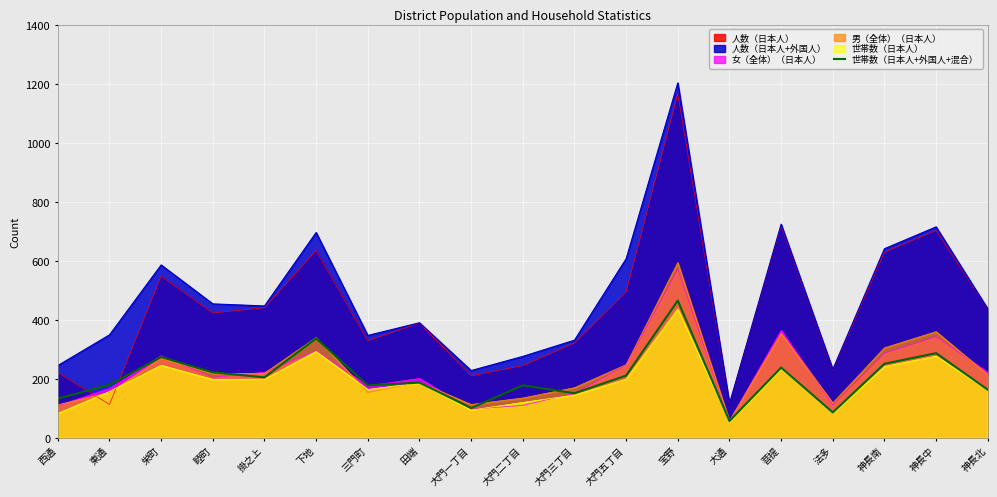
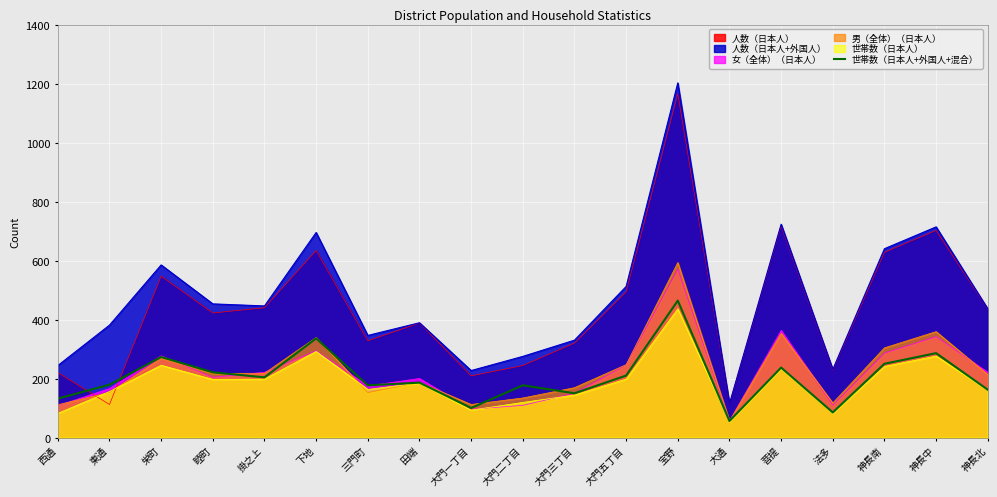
  {
    "人数（日本人）": {
      "西通": 220,
      "東通": 110,
      "栄町": 550,
      "睦町": 420,
      "下地": 640,
      "三門町": 330,
      "大門一丁目": 210,
      "大門二丁目": 250,
      "大門三丁目": 320,
      "大門五丁目": 500,
      "宝野": 1170,
      "神長南": 630,
      "神長中": 700
    },
    "人数（日本人+外国人）": {
      "西通": 250,
-     "東通": 350,
+     "東通": 380,
      "栄町": 590,
      "睦町": 450,
      "下地": 700,
      "三門町": 350,
      "大門一丁目": 230,
      "大門二丁目": 280,
      "大門三丁目": 330,
-     "大門五丁目": 610,
+     "大門五丁目": 510,
      "宝野": 1200,
      "神長南": 640,
      "神長中": 720
    },
    "女（全体）（日本人）": {
      "東通": 170,
      "田端": 200,
      "大門二丁目": 110,
      "宝野": 570,
      "菩提": 360,
      "神長南": 290,
      "神長中": 340
    },
    "男（全体）（日本人）": {
      "三門町": 150,
      "大門一丁目": 110,
      "大門二丁目": 140,
      "大門三丁目": 170,
      "宝野": 590,
      "菩提": 350,
      "神長南": 310,
      "神長中": 360
    },
    "世帯数（日本人）": {
      "西通": 80,
      "栄町": 250,
      "三門町": 160,
      "大門二丁目": 120,
      "大門五丁目": 200,
      "宝野": 440,
      "神長南": 240,
      "神長中": 280
    },
    "世帯数（日本人+外国人+混合）": {
      "西通": 130,
      "東通": 180,
      "大門二丁目": 180,
      "大門五丁目": 210,
      "宝野": 470,
      "神長南": 250,
      "神長中": 290
    }
  }
